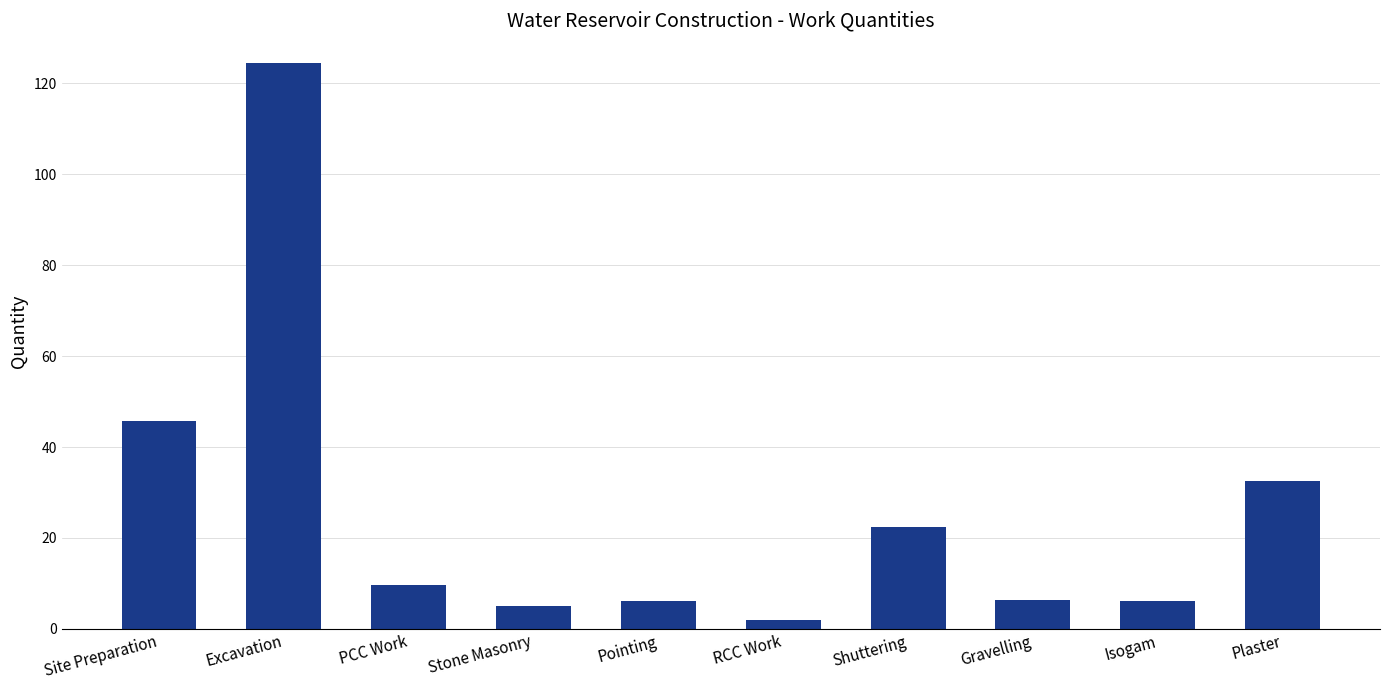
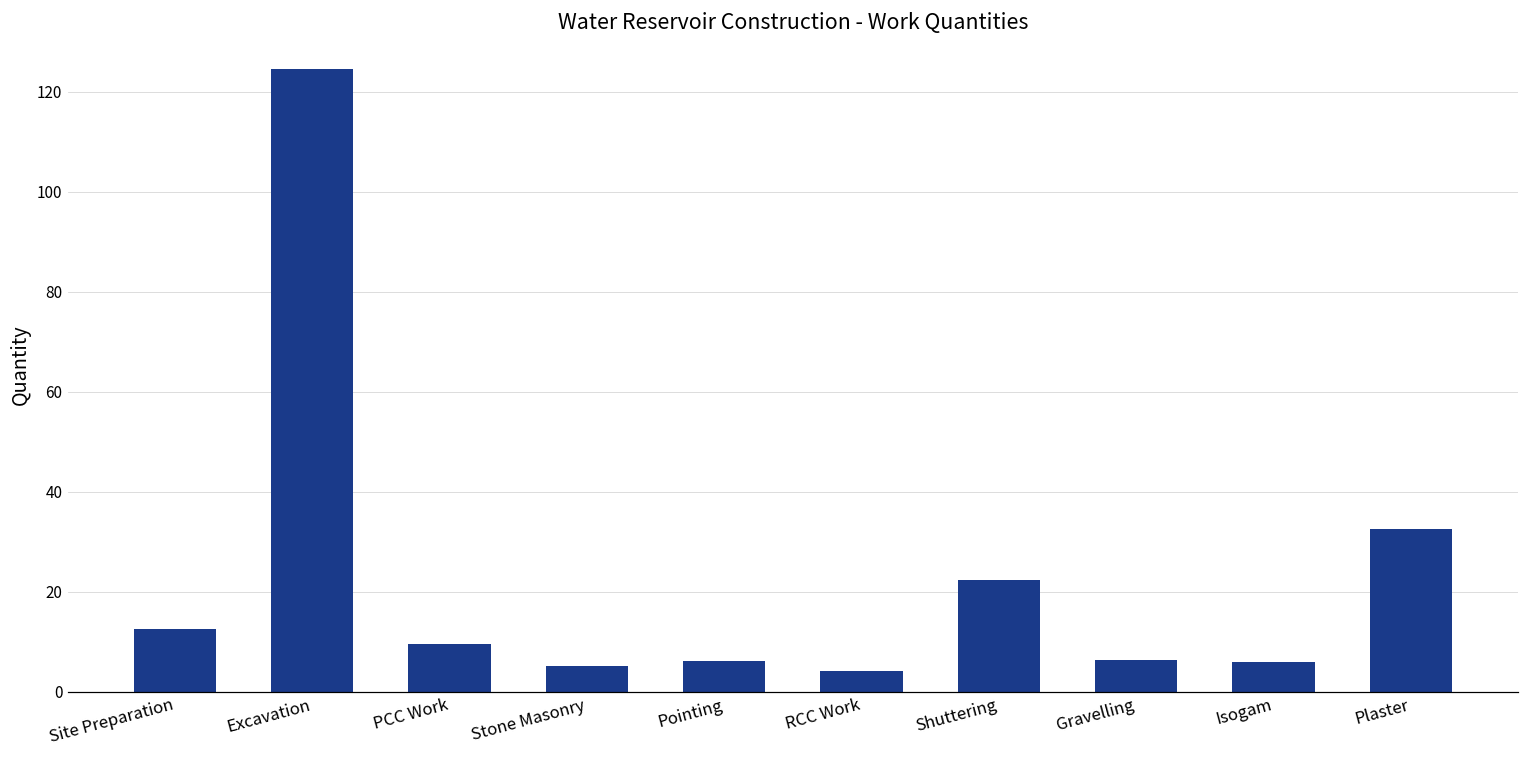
  {
-   "Site Preparation": 46,
+   "Site Preparation": 13,
    "Excavation": 125,
    "PCC Work": 10,
    "Stone Masonry": 5,
    "Pointing": 6,
-   "RCC Work": 2,
+   "RCC Work": 4,
    "Shuttering": 22,
    "Gravelling": 6,
    "Isogam": 6,
    "Plaster": 32
  }
